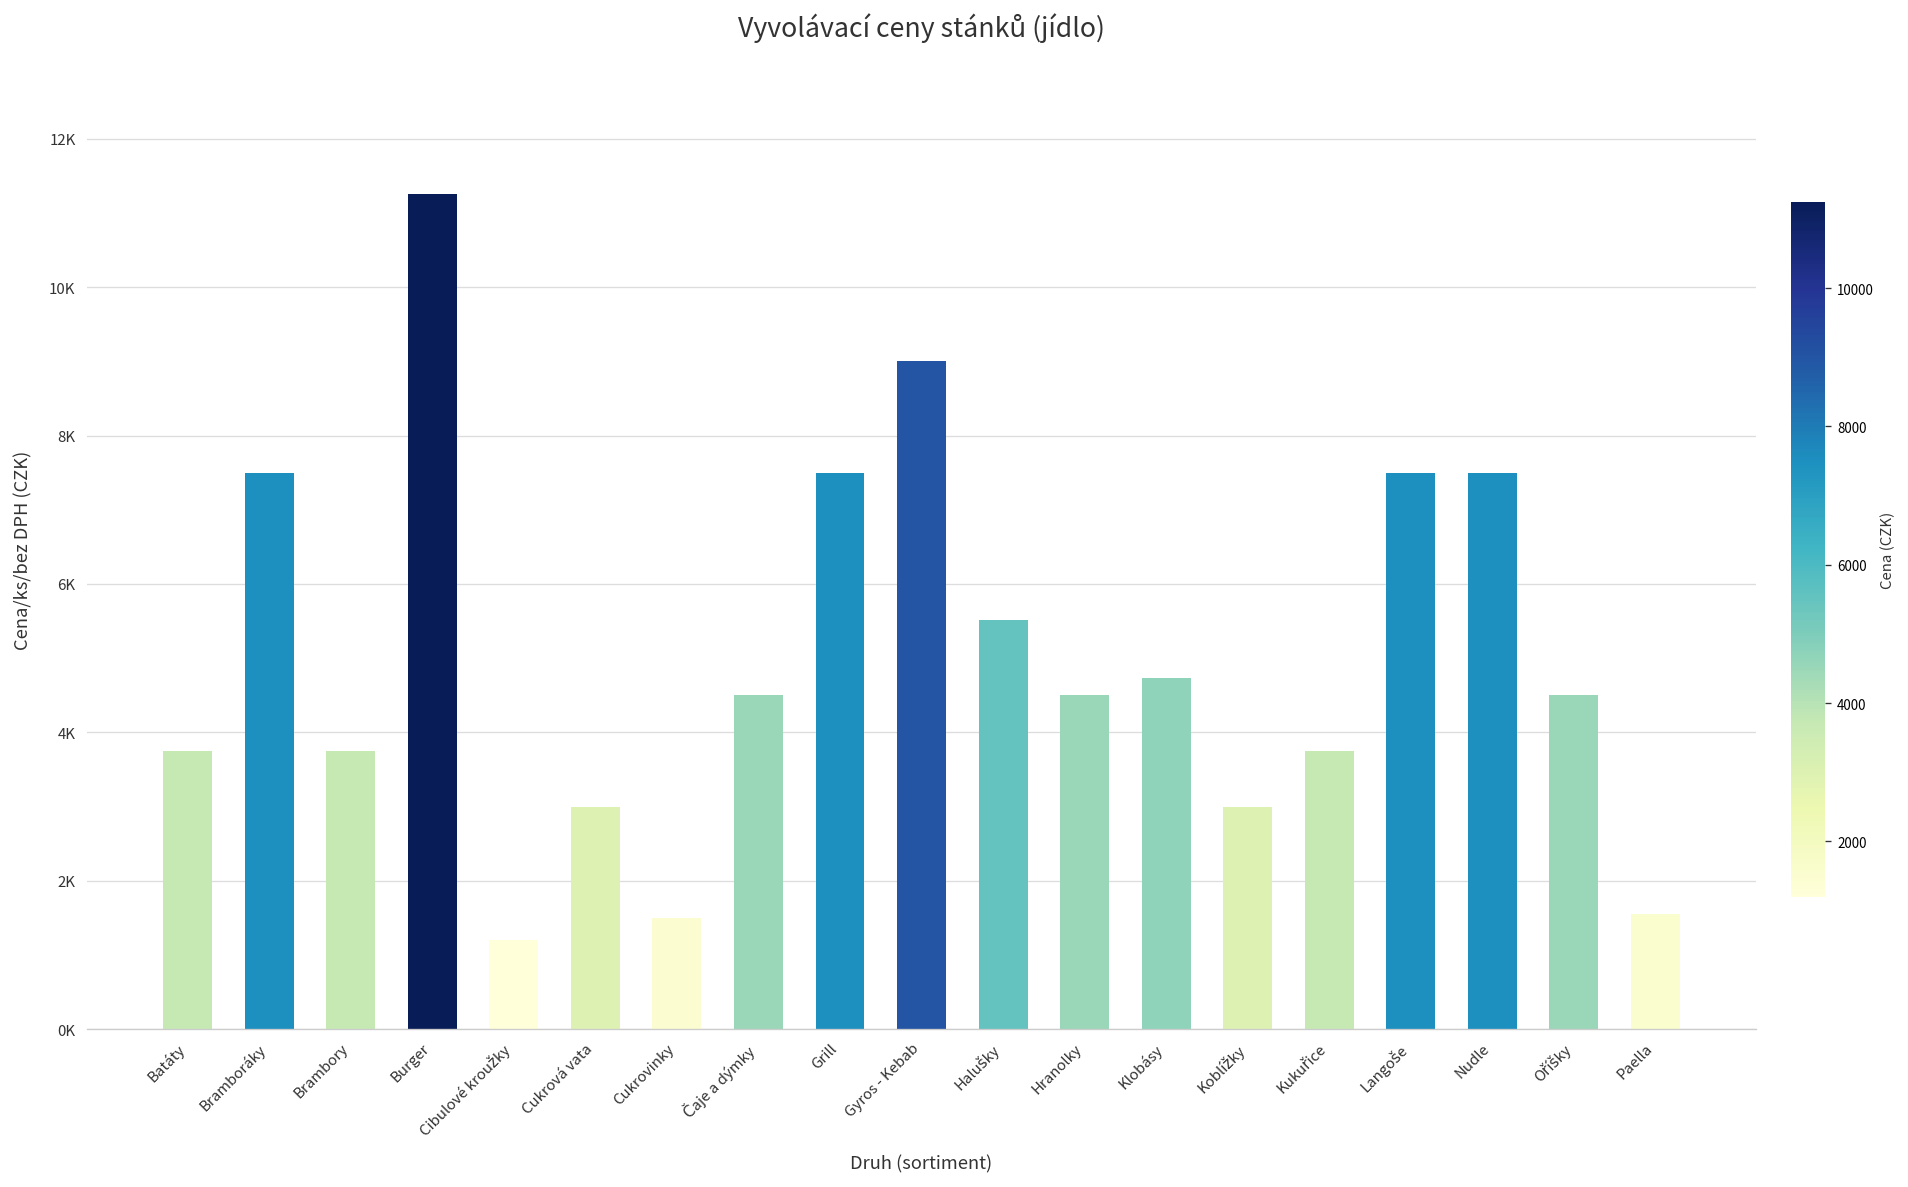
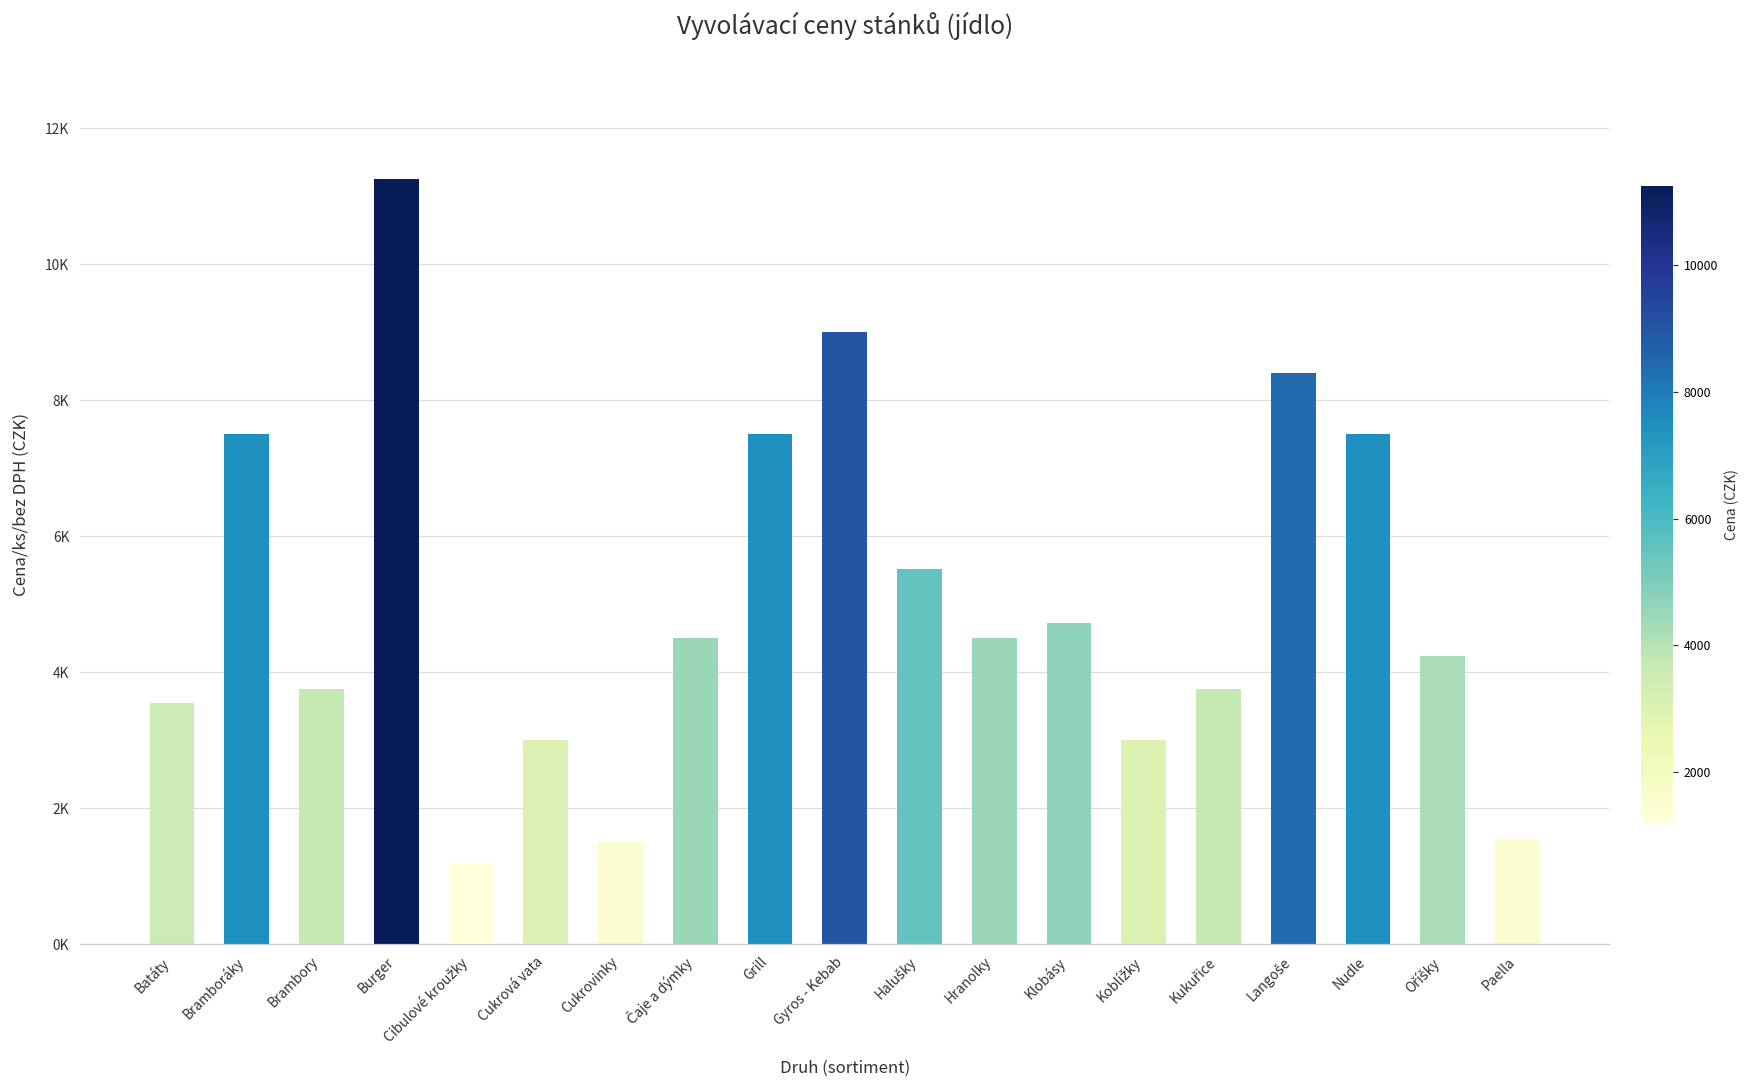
  {
-   "Batáty": 3800,
+   "Batáty": 3500,
    "Bramboráky": 7500,
    "Brambory": 3800,
    "Burger": 11300,
    "Cibulové kroužky": 1200,
    "Cukrová vata": 3000,
    "Cukrovinky": 1500,
    "Čaje a dýmky": 4500,
    "Grill": 7500,
    "Gyros - Kebab": 9000,
    "Halušky": 5500,
    "Hranolky": 4500,
    "Klobásy": 4700,
    "Koblížky": 3000,
    "Kukuřice": 3800,
-   "Langoše": 7500,
+   "Langoše": 8400,
    "Nudle": 7500,
-   "Oříšky": 4500,
+   "Oříšky": 4200,
    "Paella": 1600
  }
